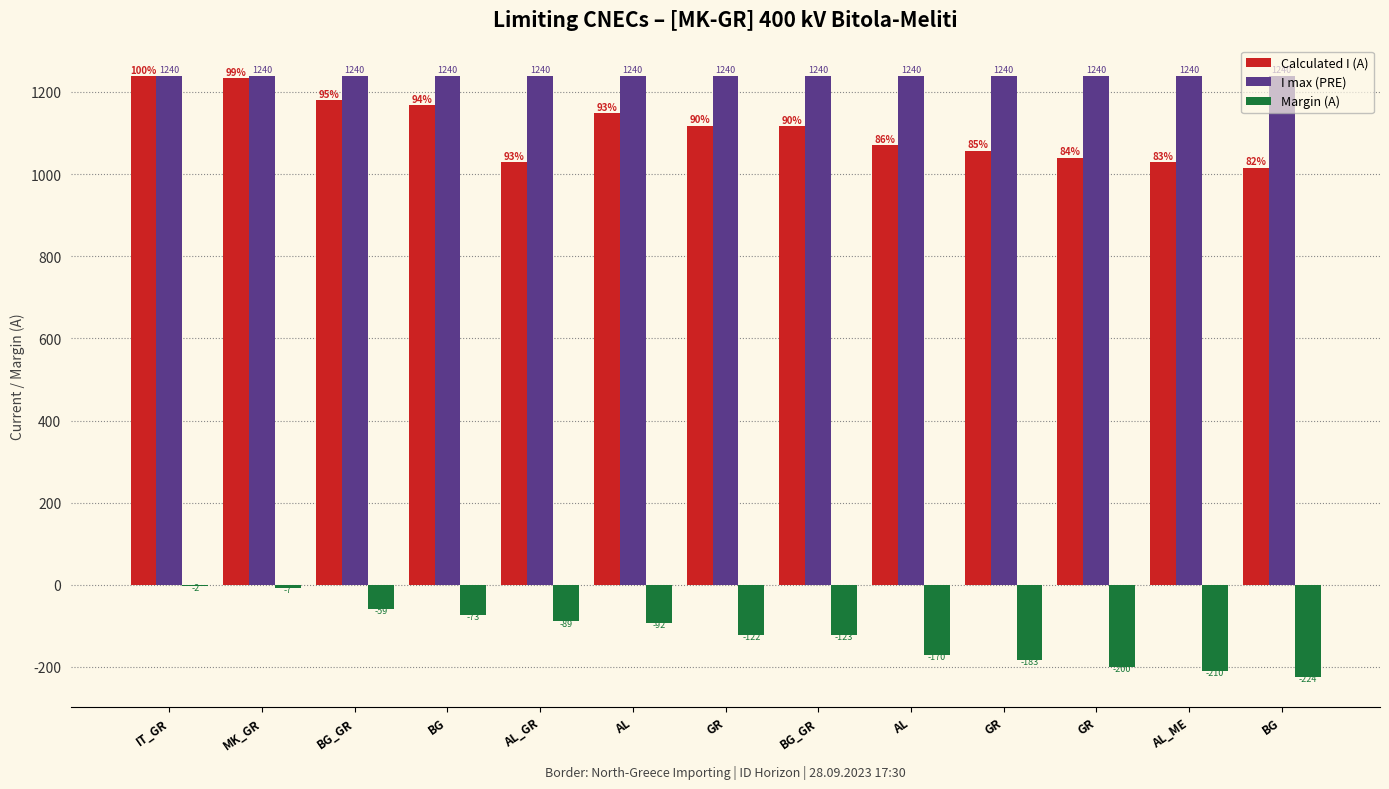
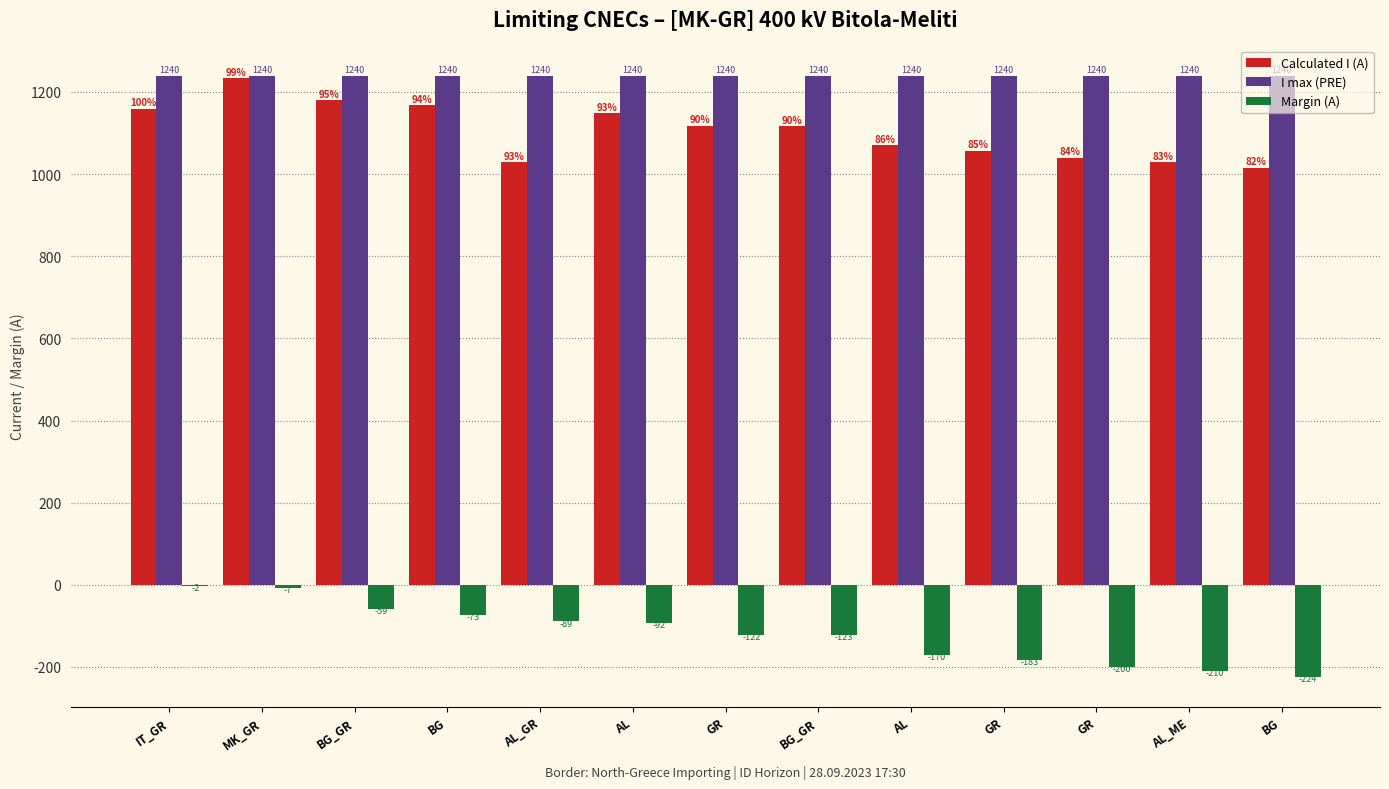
  {
    "Calculated I (A)": {
-     "IT_GR": 1240
+     "IT_GR": 1160
    },
    "I max (PRE)": {
      "IT_GR": 1240,
      "MK_GR": 1240,
      "AL_GR": 1240,
      "AL_ME": 1240
    },
    "Margin (A)": {
      "IT_GR": -2,
      "MK_GR": -7,
      "AL_GR": -89,
      "AL_ME": -210
    }
  }
